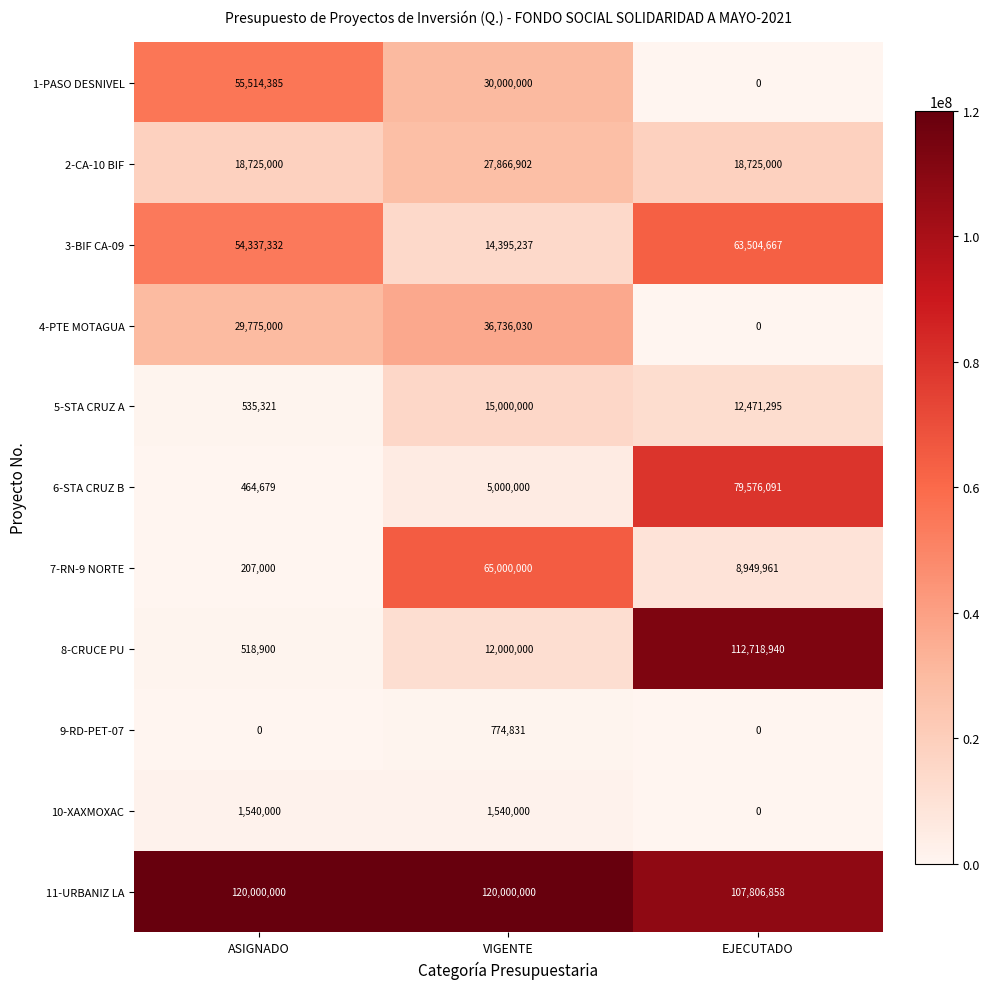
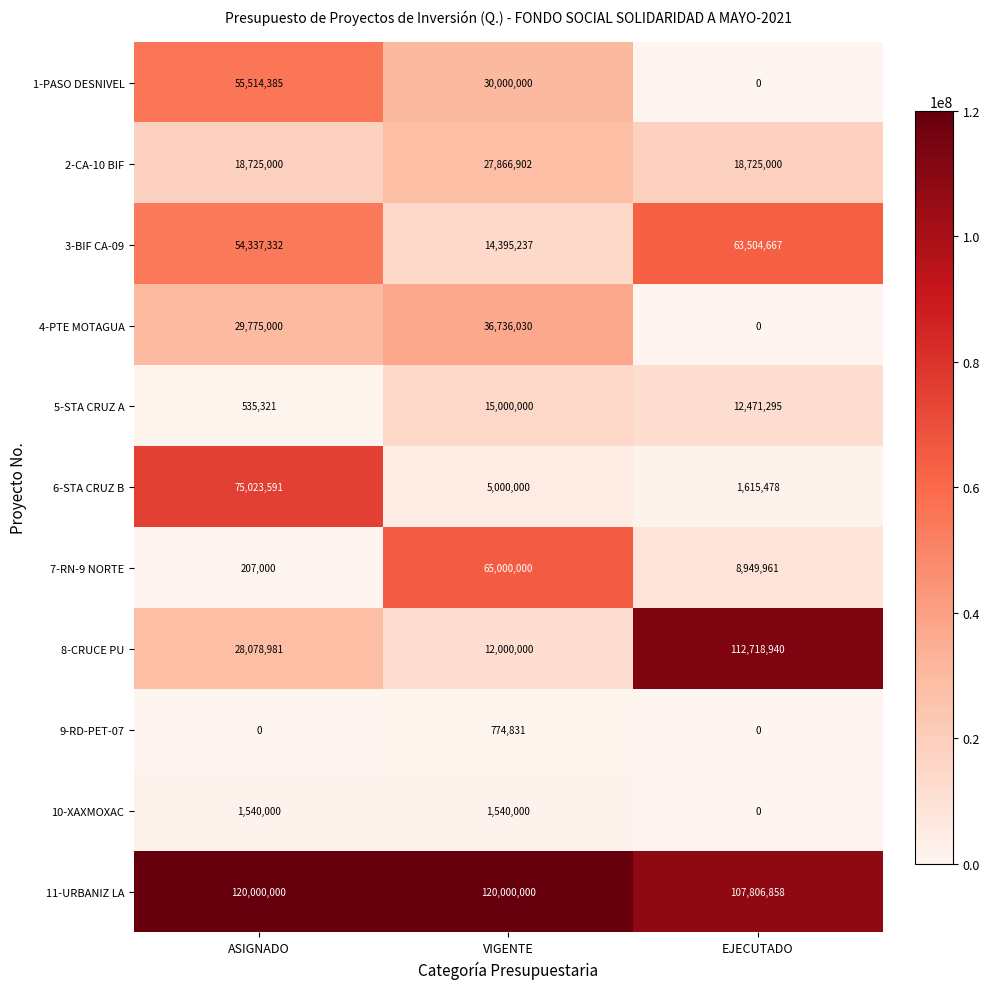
  {
    "1-PASO DESNIVEL": {
      "ASIGNADO": "55,514,385",
      "VIGENTE": "30,000,000",
      "EJECUTADO": "0"
    },
    "2-CA-10 BIF": {
      "ASIGNADO": "18,725,000",
      "VIGENTE": "27,866,902",
      "EJECUTADO": "18,725,000"
    },
    "3-BIF CA-09": {
      "ASIGNADO": "54,337,332",
      "VIGENTE": "14,395,237",
      "EJECUTADO": "63,504,667"
    },
    "4-PTE MOTAGUA": {
      "ASIGNADO": "29,775,000",
      "VIGENTE": "36,736,030",
      "EJECUTADO": "0"
    },
    "5-STA CRUZ A": {
      "ASIGNADO": "535,321",
      "VIGENTE": "15,000,000",
      "EJECUTADO": "12,471,295"
    },
    "6-STA CRUZ B": {
-     "ASIGNADO": "464,679",
+     "ASIGNADO": "75,023,591",
      "VIGENTE": "5,000,000",
-     "EJECUTADO": "79,576,091"
+     "EJECUTADO": "1,615,478"
    },
    "7-RN-9 NORTE": {
      "ASIGNADO": "207,000",
      "VIGENTE": "65,000,000",
      "EJECUTADO": "8,949,961"
    },
    "8-CRUCE PU": {
-     "ASIGNADO": "518,900",
+     "ASIGNADO": "28,078,981",
      "VIGENTE": "12,000,000",
      "EJECUTADO": "112,718,940"
    },
    "9-RD-PET-07": {
      "ASIGNADO": "0",
      "VIGENTE": "774,831",
      "EJECUTADO": "0"
    },
    "10-XAXMOXAC": {
      "ASIGNADO": "1,540,000",
      "VIGENTE": "1,540,000",
      "EJECUTADO": "0"
    },
    "11-URBANIZ LA": {
      "ASIGNADO": "120,000,000",
      "VIGENTE": "120,000,000",
      "EJECUTADO": "107,806,858"
    }
  }
